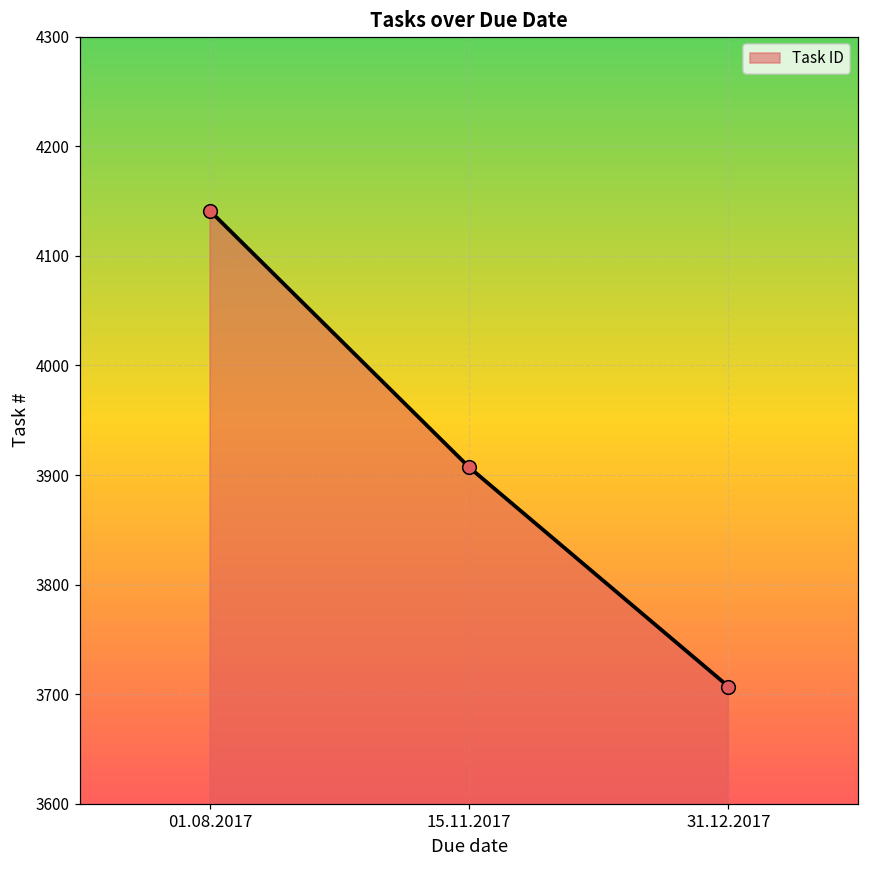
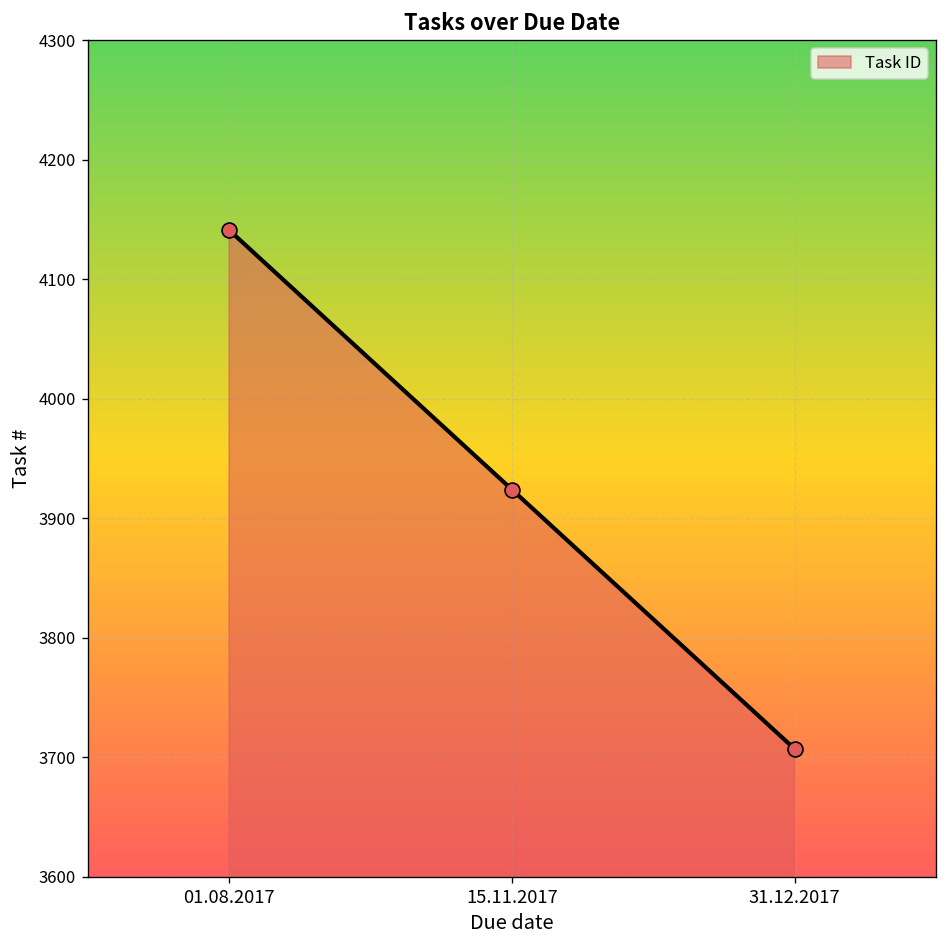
  {
    "01.08.2017": 4140,
-   "15.11.2017": 3910,
+   "15.11.2017": 3920,
    "31.12.2017": 3710
  }
